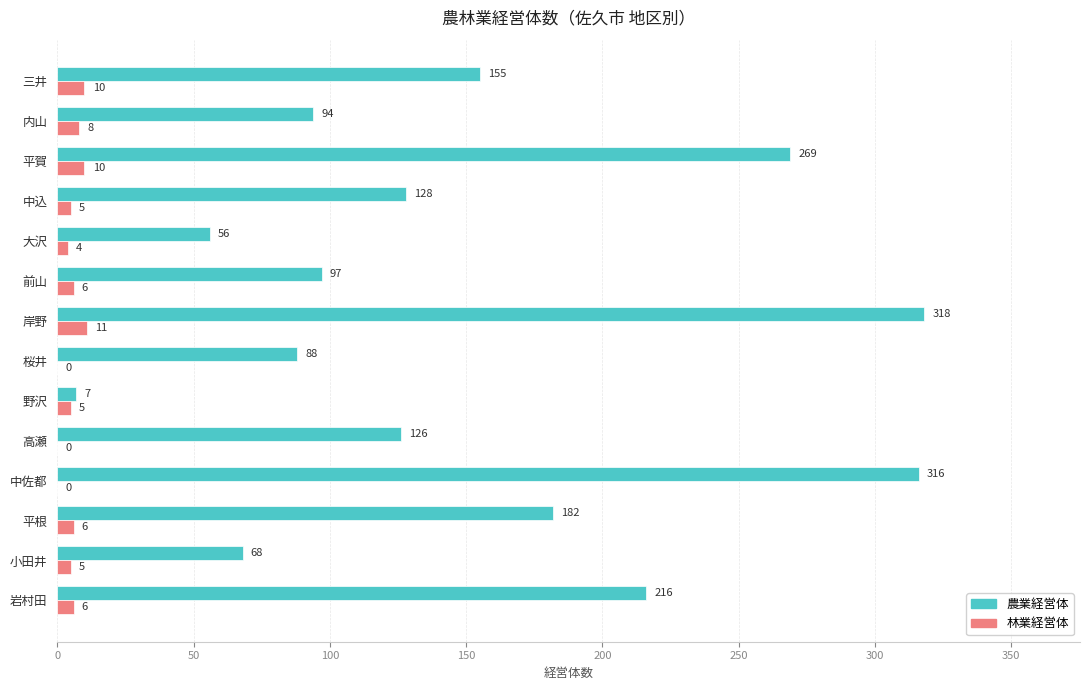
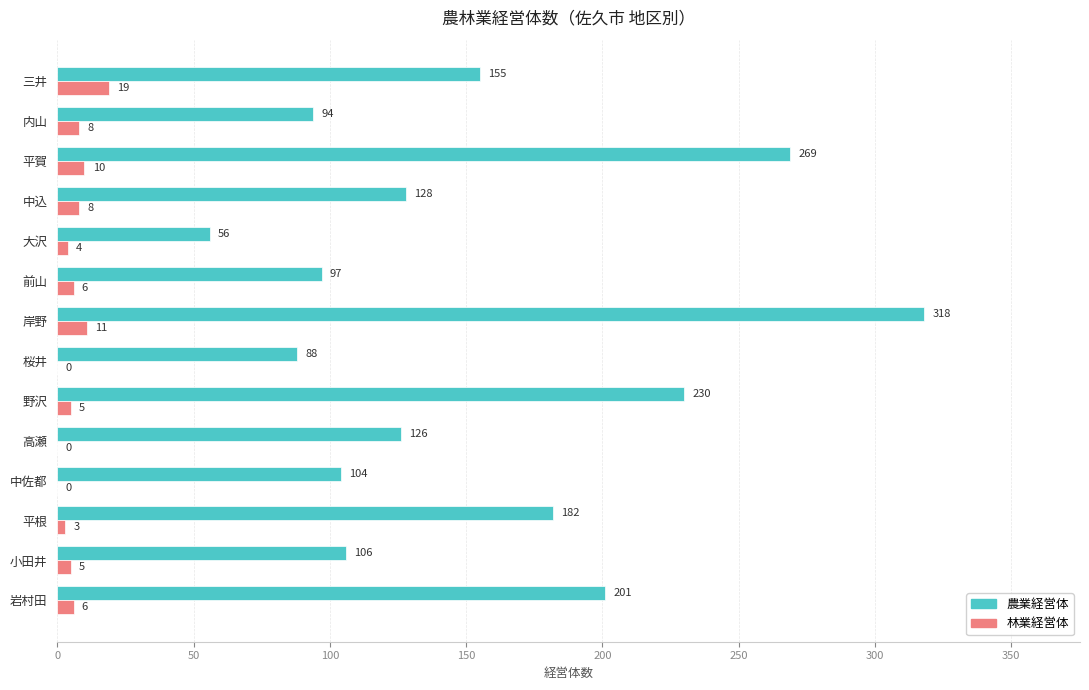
  {
    "農業経営体": {
      "三井": 155,
      "内山": 94,
      "平賀": 269,
      "中込": 128,
      "大沢": 56,
      "前山": 97,
      "岸野": 318,
      "桜井": 88,
-     "野沢": 7,
+     "野沢": 230,
      "高瀬": 126,
-     "中佐都": 316,
+     "中佐都": 104,
      "平根": 182,
-     "小田井": 68,
-     "岩村田": 216
+     "小田井": 106,
+     "岩村田": 201
    },
    "林業経営体": {
-     "三井": 10,
+     "三井": 19,
      "内山": 8,
      "平賀": 10,
-     "中込": 5,
+     "中込": 8,
      "大沢": 4,
      "前山": 6,
      "岸野": 11,
      "桜井": 0,
      "野沢": 5,
      "高瀬": 0,
      "中佐都": 0,
-     "平根": 6,
+     "平根": 3,
      "小田井": 5,
      "岩村田": 6
    }
  }
